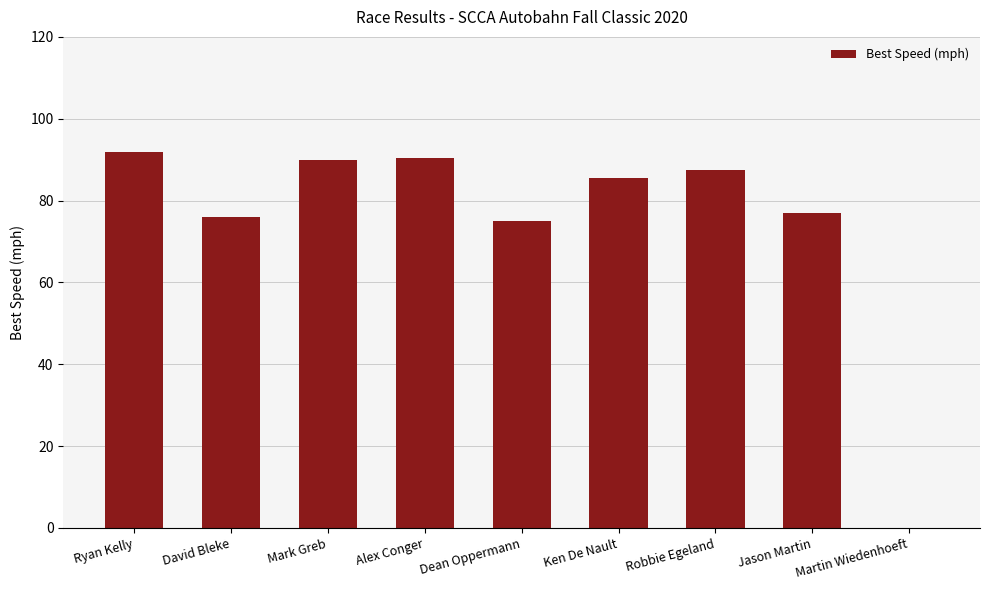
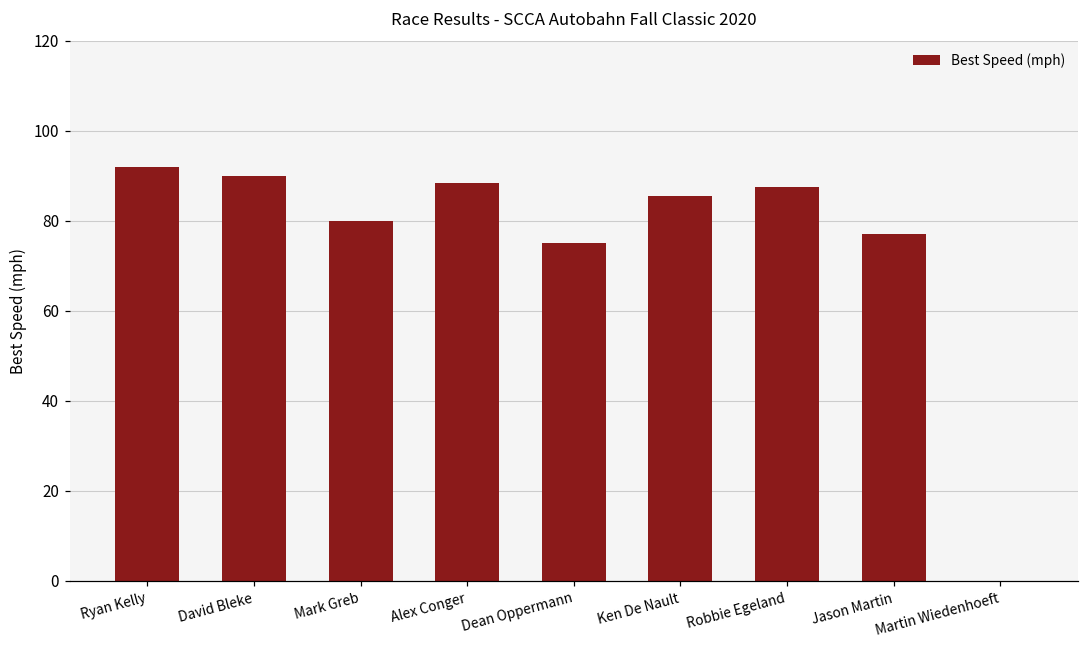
  {
    "Ryan Kelly": 92,
-   "David Bleke": 76,
-   "Mark Greb": 90,
-   "Alex Conger": 90,
+   "David Bleke": 90,
+   "Mark Greb": 80,
+   "Alex Conger": 88,
    "Dean Oppermann": 75,
    "Ken De Nault": 85,
    "Robbie Egeland": 87,
    "Jason Martin": 77,
    "Martin Wiedenhoeft": 0
  }
